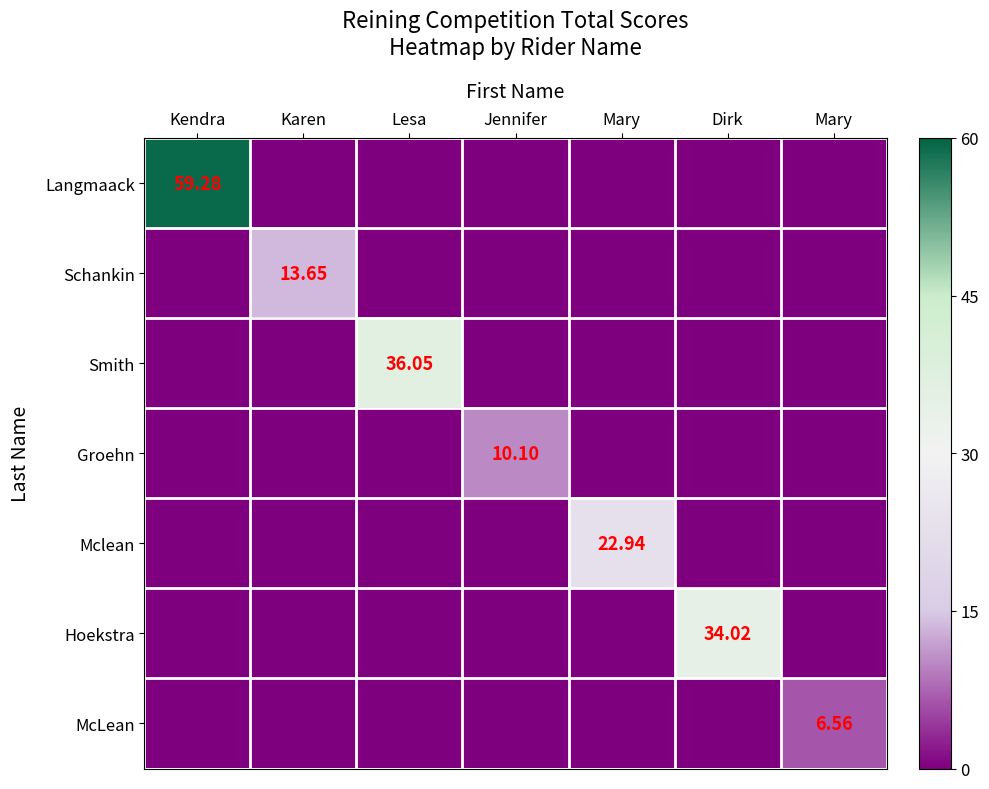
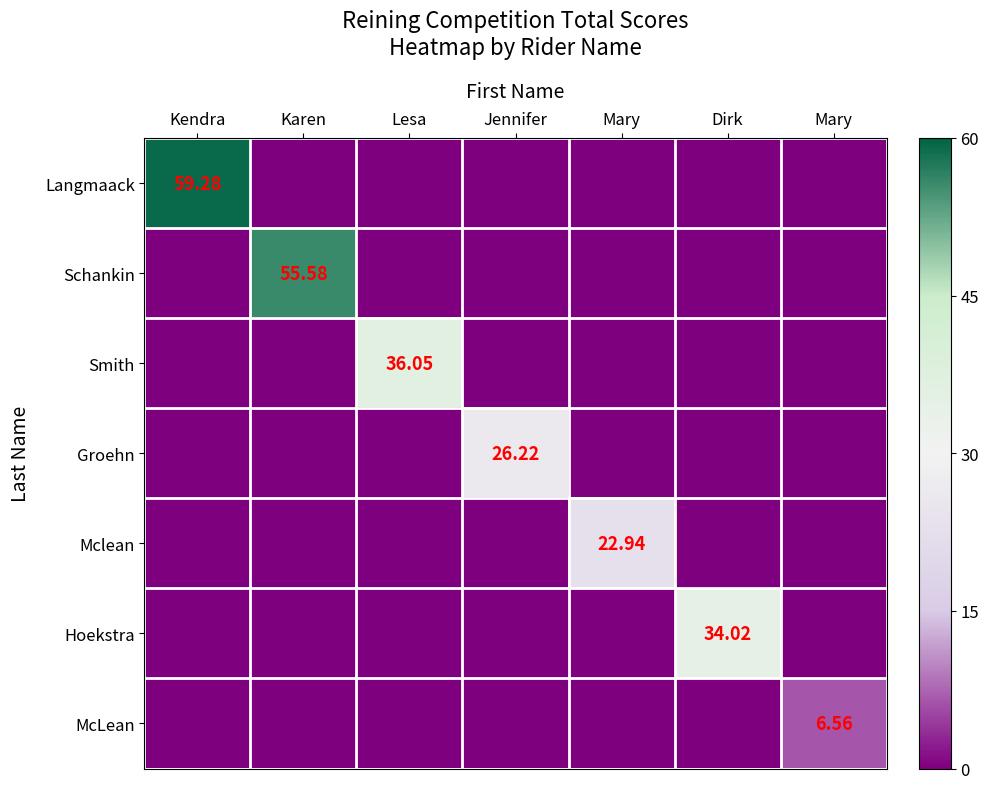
  {
    "Langmaack": {
      "Kendra": 59.28
    },
    "Schankin": {
-     "Karen": 13.65
+     "Karen": 55.58
    },
    "Smith": {
      "Lesa": 36.05
    },
    "Groehn": {
-     "Jennifer": 10.10
+     "Jennifer": 26.22
    },
    "Hoekstra": {
      "Dirk": 34.02
    }
  }
